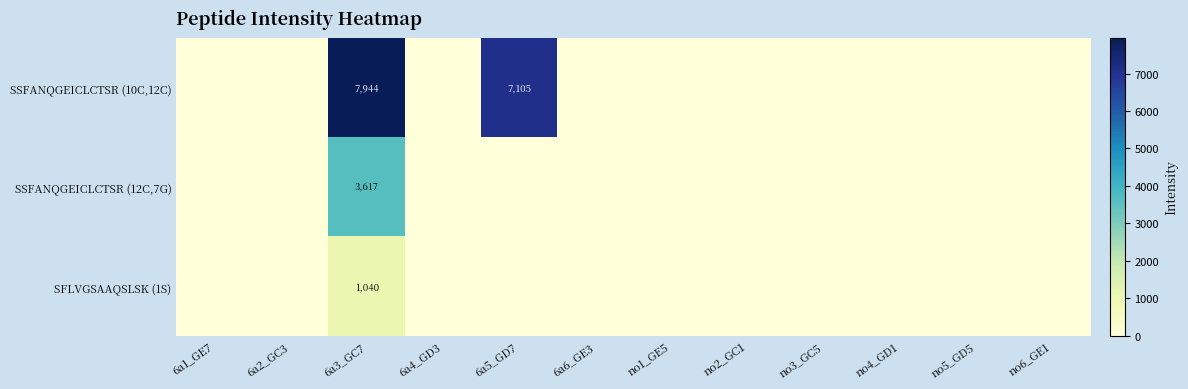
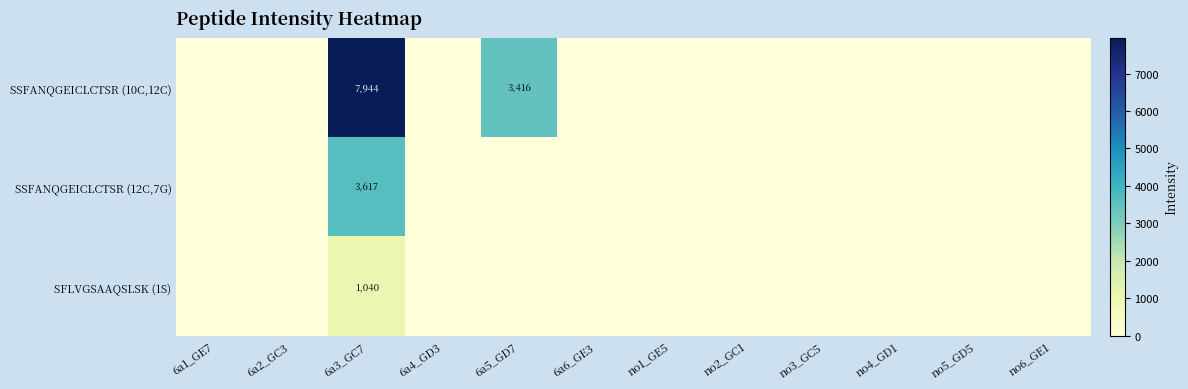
  {
    "SSFANQGEICLCTSR (10C,12C)": {
      "6a3_GC7": "7,944",
-     "6a5_GD7": "7,105"
+     "6a5_GD7": "3,416"
    },
    "SSFANQGEICLCTSR (12C,7G)": {
      "6a3_GC7": "3,617"
    },
    "SFLVGSAAQSLSK (1S)": {
      "6a3_GC7": "1,040"
    }
  }
